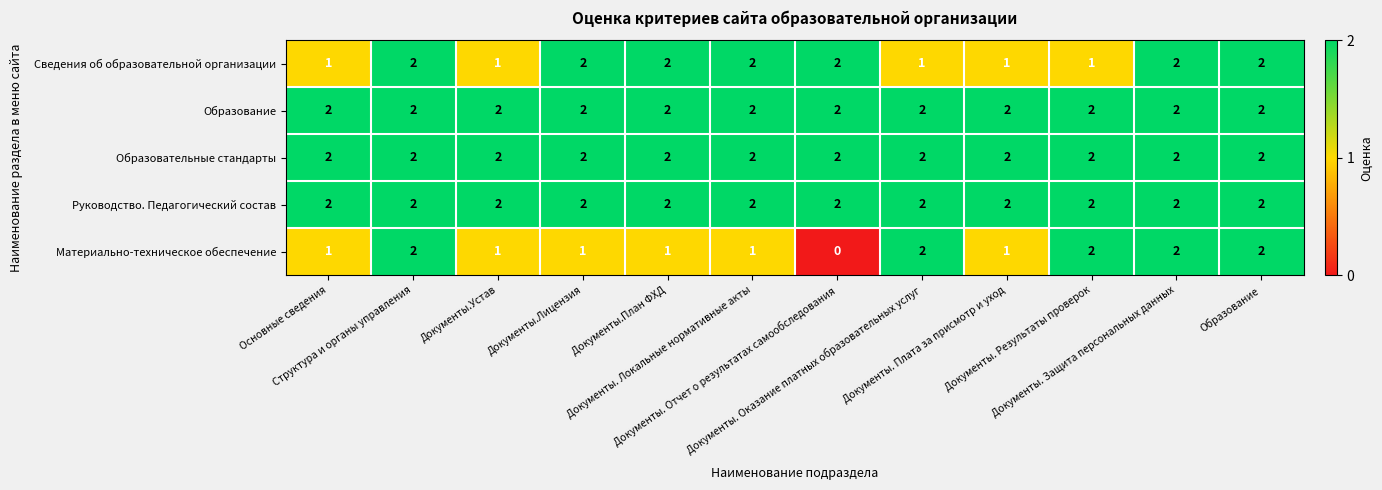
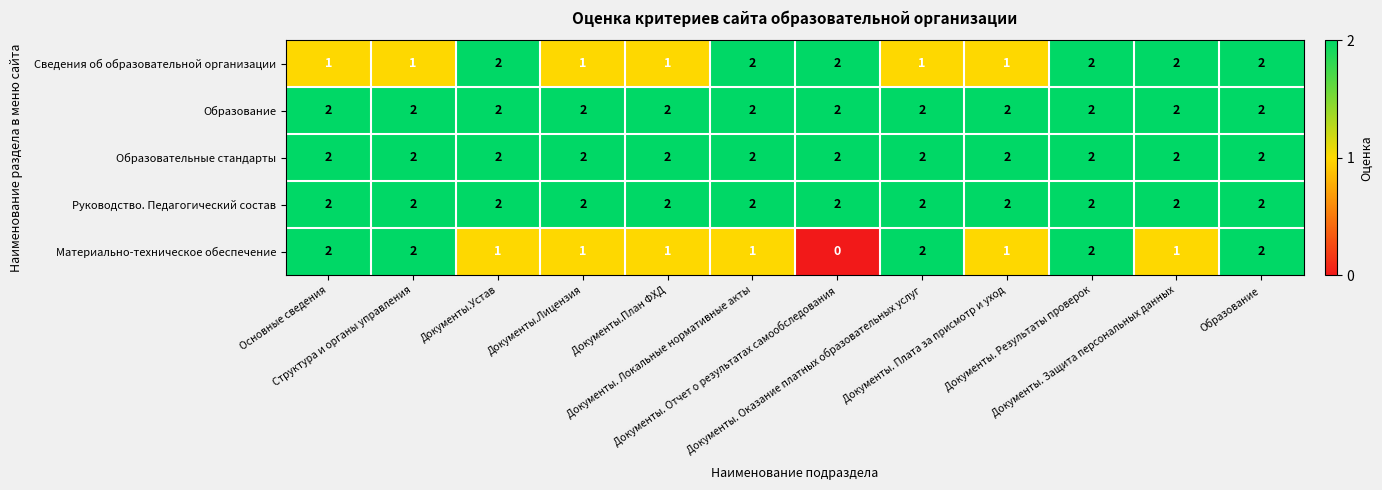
  {
    "Сведения об образовательной организации": {
      "Основные сведения": 1,
-     "Структура и органы управления": 2,
-     "Документы.Устав": 1,
-     "Документы.Лицензия": 2,
-     "Документы.План ФХД": 2,
+     "Структура и органы управления": 1,
+     "Документы.Устав": 2,
+     "Документы.Лицензия": 1,
+     "Документы.План ФХД": 1,
      "Документы. Локальные нормативные акты": 2,
      "Документы. Отчет о результатах самообследования": 2,
      "Документы. Оказание платных образовательных услуг": 1,
      "Документы. Плата за присмотр и уход": 1,
-     "Документы. Результаты проверок": 1,
+     "Документы. Результаты проверок": 2,
      "Документы. Защита персональных данных": 2,
      "Образование": 2
    },
    "Образование": {
      "Основные сведения": 2,
      "Структура и органы управления": 2,
      "Документы.Устав": 2,
      "Документы.Лицензия": 2,
      "Документы.План ФХД": 2,
      "Документы. Локальные нормативные акты": 2,
      "Документы. Отчет о результатах самообследования": 2,
      "Документы. Оказание платных образовательных услуг": 2,
      "Документы. Плата за присмотр и уход": 2,
      "Документы. Результаты проверок": 2,
      "Документы. Защита персональных данных": 2,
      "Образование": 2
    },
    "Образовательные стандарты": {
      "Основные сведения": 2,
      "Структура и органы управления": 2,
      "Документы.Устав": 2,
      "Документы.Лицензия": 2,
      "Документы.План ФХД": 2,
      "Документы. Локальные нормативные акты": 2,
      "Документы. Отчет о результатах самообследования": 2,
      "Документы. Оказание платных образовательных услуг": 2,
      "Документы. Плата за присмотр и уход": 2,
      "Документы. Результаты проверок": 2,
      "Документы. Защита персональных данных": 2,
      "Образование": 2
    },
    "Руководство. Педагогический состав": {
      "Основные сведения": 2,
      "Структура и органы управления": 2,
      "Документы.Устав": 2,
      "Документы.Лицензия": 2,
      "Документы.План ФХД": 2,
      "Документы. Локальные нормативные акты": 2,
      "Документы. Отчет о результатах самообследования": 2,
      "Документы. Оказание платных образовательных услуг": 2,
      "Документы. Плата за присмотр и уход": 2,
      "Документы. Результаты проверок": 2,
      "Документы. Защита персональных данных": 2,
      "Образование": 2
    },
    "Материально-техническое обеспечение": {
-     "Основные сведения": 1,
+     "Основные сведения": 2,
      "Структура и органы управления": 2,
      "Документы.Устав": 1,
      "Документы.Лицензия": 1,
      "Документы.План ФХД": 1,
      "Документы. Локальные нормативные акты": 1,
      "Документы. Отчет о результатах самообследования": 0,
      "Документы. Оказание платных образовательных услуг": 2,
      "Документы. Плата за присмотр и уход": 1,
      "Документы. Результаты проверок": 2,
-     "Документы. Защита персональных данных": 2,
+     "Документы. Защита персональных данных": 1,
      "Образование": 2
    }
  }
